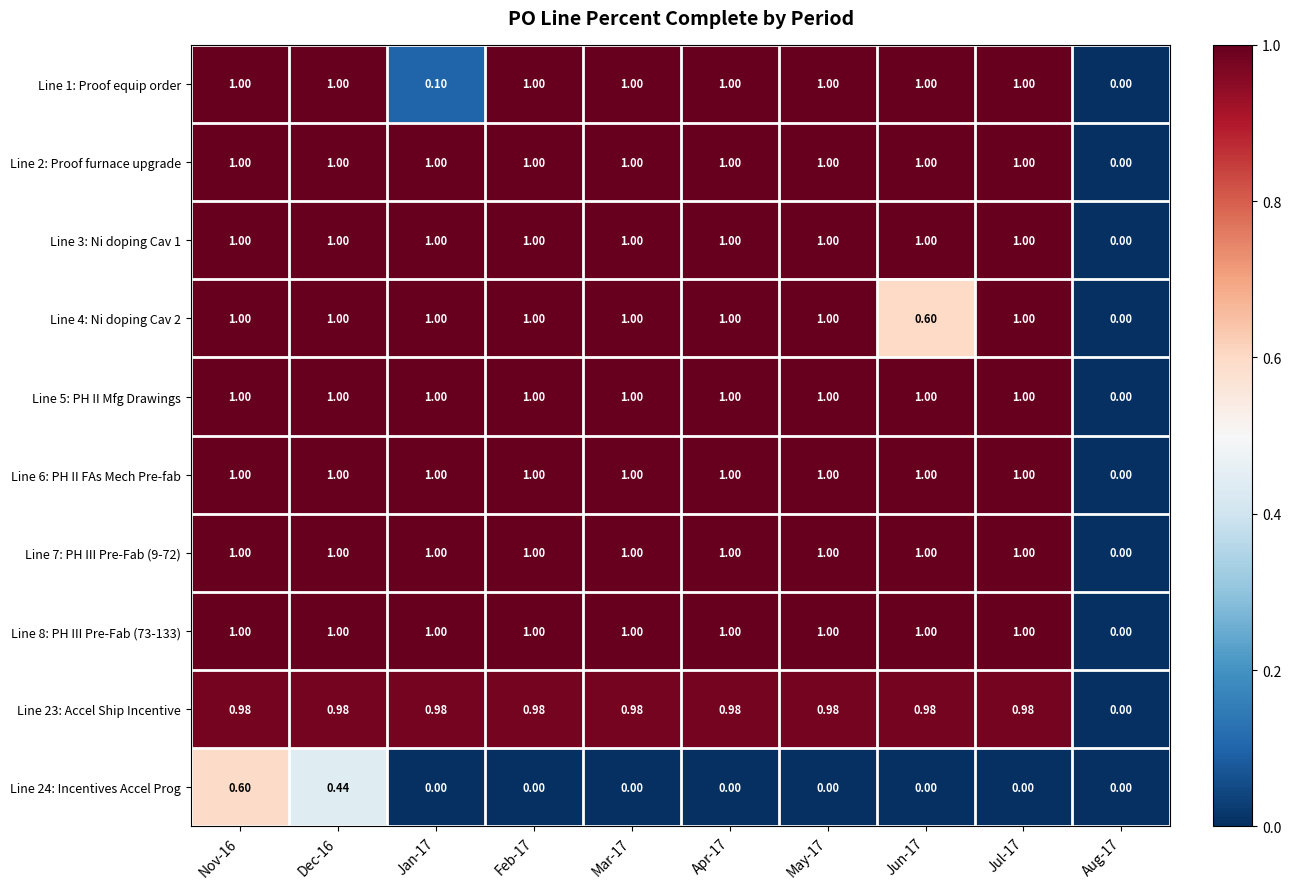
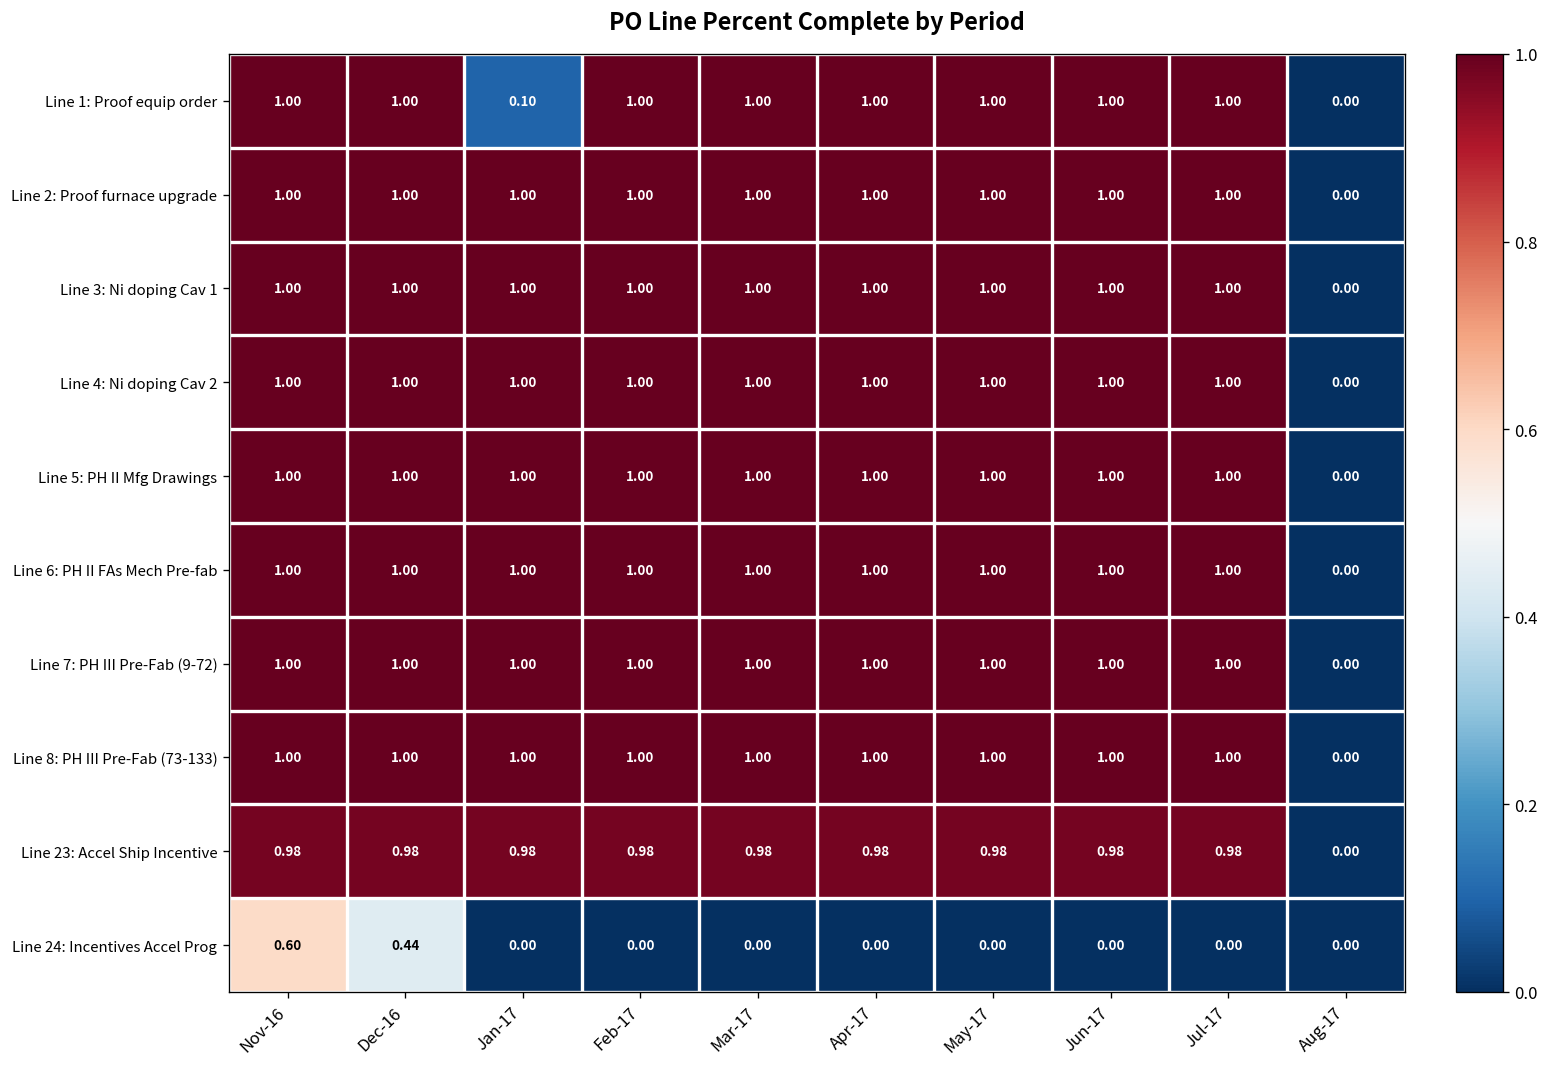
  {
    "Line 1: Proof equip order": {
      "Nov-16": 1.00,
      "Dec-16": 1.00,
      "Jan-17": 0.10,
      "Feb-17": 1.00,
      "Mar-17": 1.00,
      "Apr-17": 1.00,
      "May-17": 1.00,
      "Jun-17": 1.00,
      "Jul-17": 1.00,
      "Aug-17": 0.00
    },
    "Line 2: Proof furnace upgrade": {
      "Nov-16": 1.00,
      "Dec-16": 1.00,
      "Jan-17": 1.00,
      "Feb-17": 1.00,
      "Mar-17": 1.00,
      "Apr-17": 1.00,
      "May-17": 1.00,
      "Jun-17": 1.00,
      "Jul-17": 1.00,
      "Aug-17": 0.00
    },
    "Line 3: Ni doping Cav 1": {
      "Nov-16": 1.00,
      "Dec-16": 1.00,
      "Jan-17": 1.00,
      "Feb-17": 1.00,
      "Mar-17": 1.00,
      "Apr-17": 1.00,
      "May-17": 1.00,
      "Jun-17": 1.00,
      "Jul-17": 1.00,
      "Aug-17": 0.00
    },
    "Line 4: Ni doping Cav 2": {
      "Nov-16": 1.00,
      "Dec-16": 1.00,
      "Jan-17": 1.00,
      "Feb-17": 1.00,
      "Mar-17": 1.00,
      "Apr-17": 1.00,
      "May-17": 1.00,
-     "Jun-17": 0.60,
+     "Jun-17": 1.00,
      "Jul-17": 1.00,
      "Aug-17": 0.00
    },
    "Line 5: PH II Mfg Drawings": {
      "Nov-16": 1.00,
      "Dec-16": 1.00,
      "Jan-17": 1.00,
      "Feb-17": 1.00,
      "Mar-17": 1.00,
      "Apr-17": 1.00,
      "May-17": 1.00,
      "Jun-17": 1.00,
      "Jul-17": 1.00,
      "Aug-17": 0.00
    },
    "Line 6: PH II FAs Mech Pre-fab": {
      "Nov-16": 1.00,
      "Dec-16": 1.00,
      "Jan-17": 1.00,
      "Feb-17": 1.00,
      "Mar-17": 1.00,
      "Apr-17": 1.00,
      "May-17": 1.00,
      "Jun-17": 1.00,
      "Jul-17": 1.00,
      "Aug-17": 0.00
    },
    "Line 7: PH III Pre-Fab (9-72)": {
      "Nov-16": 1.00,
      "Dec-16": 1.00,
      "Jan-17": 1.00,
      "Feb-17": 1.00,
      "Mar-17": 1.00,
      "Apr-17": 1.00,
      "May-17": 1.00,
      "Jun-17": 1.00,
      "Jul-17": 1.00,
      "Aug-17": 0.00
    },
    "Line 8: PH III Pre-Fab (73-133)": {
      "Nov-16": 1.00,
      "Dec-16": 1.00,
      "Jan-17": 1.00,
      "Feb-17": 1.00,
      "Mar-17": 1.00,
      "Apr-17": 1.00,
      "May-17": 1.00,
      "Jun-17": 1.00,
      "Jul-17": 1.00,
      "Aug-17": 0.00
    },
    "Line 23: Accel Ship Incentive": {
      "Nov-16": 0.98,
      "Dec-16": 0.98,
      "Jan-17": 0.98,
      "Feb-17": 0.98,
      "Mar-17": 0.98,
      "Apr-17": 0.98,
      "May-17": 0.98,
      "Jun-17": 0.98,
      "Jul-17": 0.98,
      "Aug-17": 0.00
    },
    "Line 24: Incentives Accel Prog": {
      "Nov-16": 0.60,
      "Dec-16": 0.44,
      "Jan-17": 0.00,
      "Feb-17": 0.00,
      "Mar-17": 0.00,
      "Apr-17": 0.00,
      "May-17": 0.00,
      "Jun-17": 0.00,
      "Jul-17": 0.00,
      "Aug-17": 0.00
    }
  }
